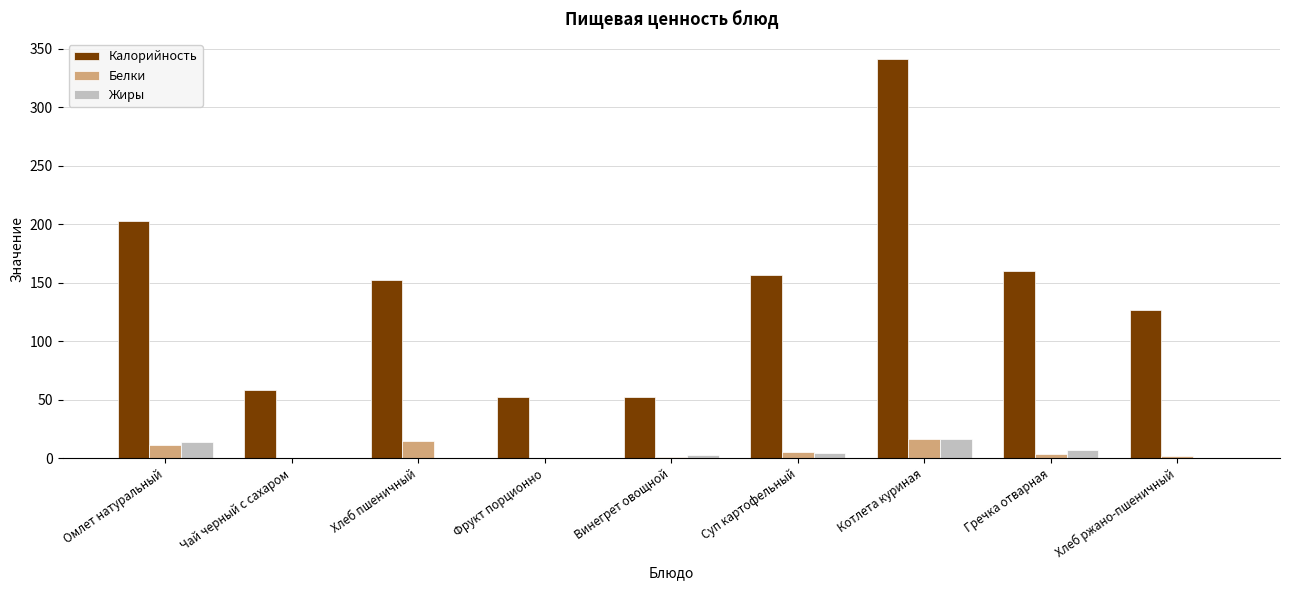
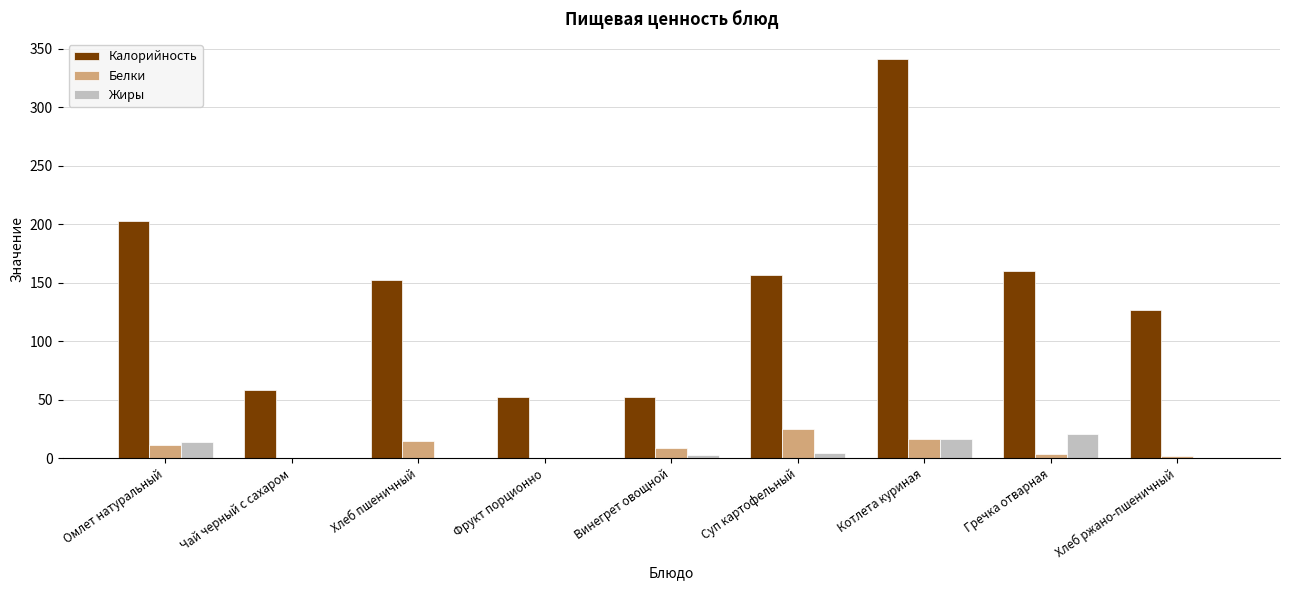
  {
    "Калорийность": {
      "Омлет натуральный": 203,
      "Чай черный с сахаром": 58,
      "Хлеб пшеничный": 152,
      "Фрукт порционно": 52,
      "Винегрет овощной": 53,
      "Суп картофельный": 156,
      "Котлета куриная": 341,
      "Гречка отварная": 160,
      "Хлеб ржано-пшеничный": 127
    },
    "Белки": {
      "Омлет натуральный": 11,
      "Хлеб пшеничный": 15,
-     "Винегрет овощной": 1,
-     "Суп картофельный": 5,
+     "Винегрет овощной": 8,
+     "Суп картофельный": 25,
      "Котлета куриная": 17,
      "Гречка отварная": 3
    },
    "Жиры": {
      "Омлет натуральный": 14,
      "Винегрет овощной": 3,
      "Суп картофельный": 4,
      "Котлета куриная": 16,
-     "Гречка отварная": 7
+     "Гречка отварная": 20
    }
  }
